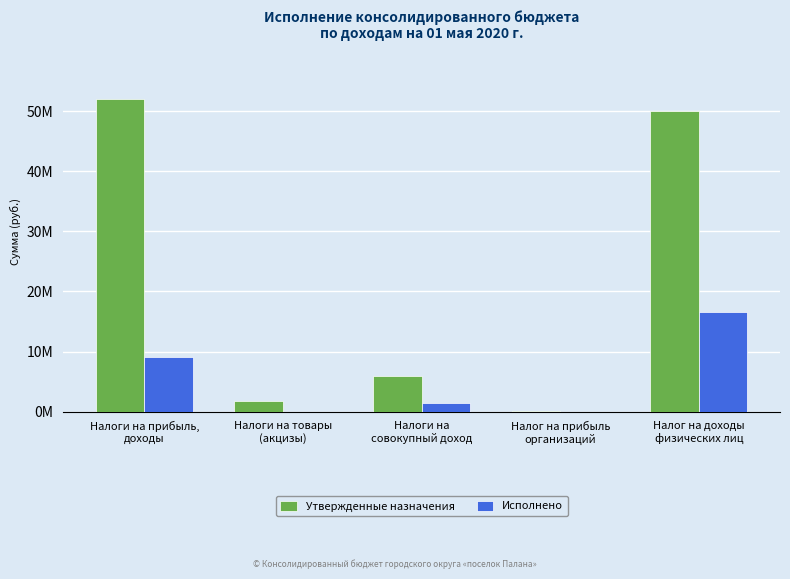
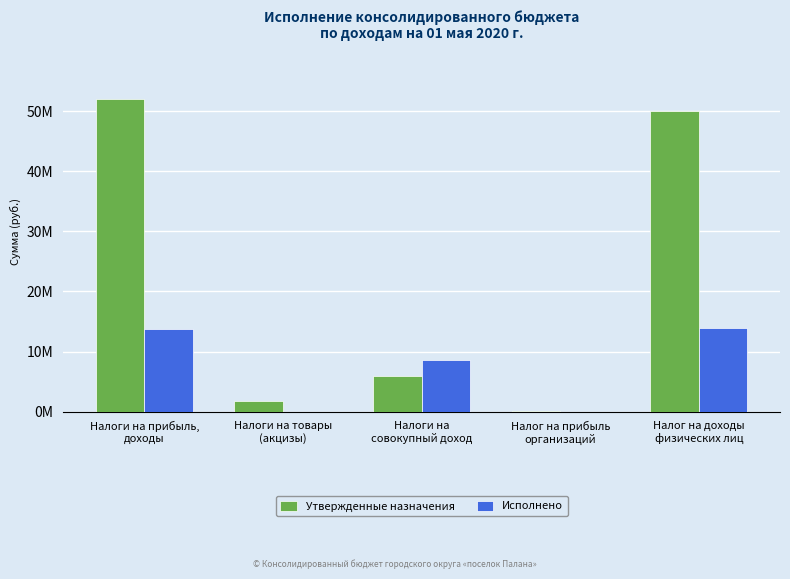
  {
    "Утвержденные назначения": {
      "Налоги на прибыль, доходы": 52000000,
      "Налоги на товары (акцизы)": 2000000,
      "Налоги на совокупный доход": 6000000,
      "Налог на доходы физических лиц": 50000000
    },
    "Исполнено": {
-     "Налоги на прибыль, доходы": 9000000,
+     "Налоги на прибыль, доходы": 14000000,
      "Налоги на товары (акцизы)": 0,
-     "Налоги на совокупный доход": 2000000,
+     "Налоги на совокупный доход": 9000000,
      "Налог на прибыль организаций": 0,
-     "Налог на доходы физических лиц": 17000000
+     "Налог на доходы физических лиц": 14000000
    }
  }
